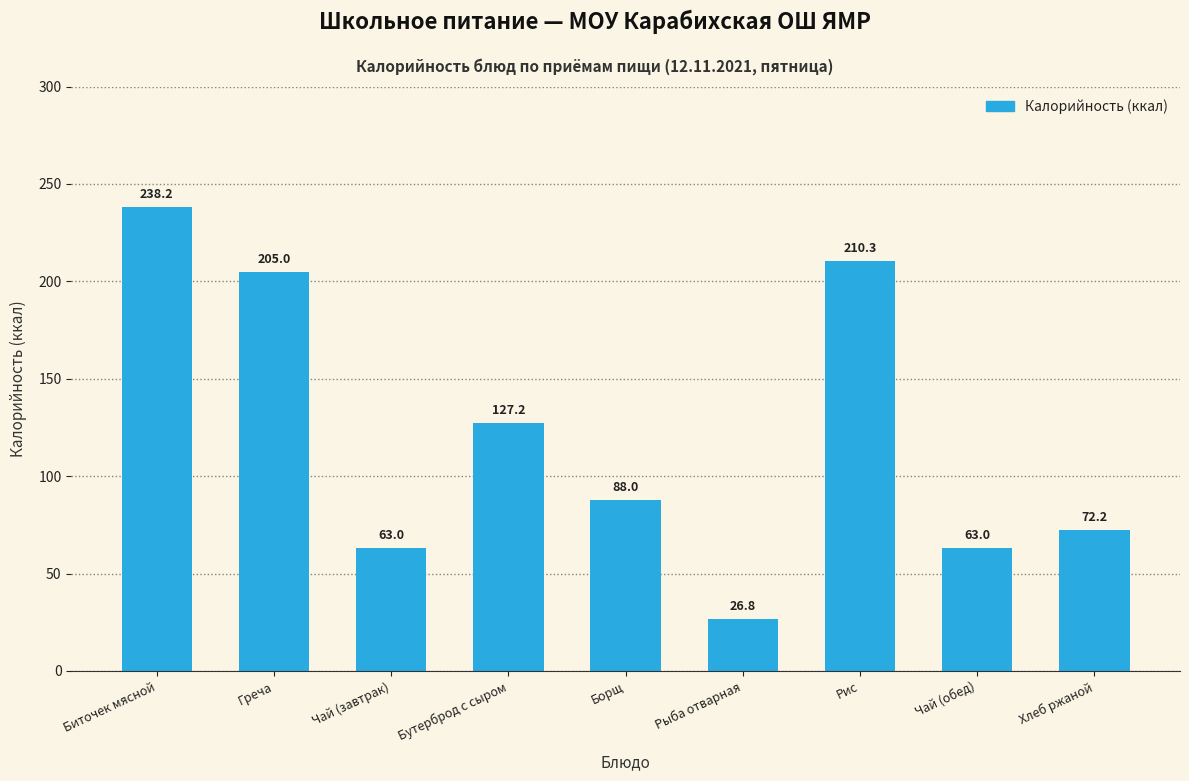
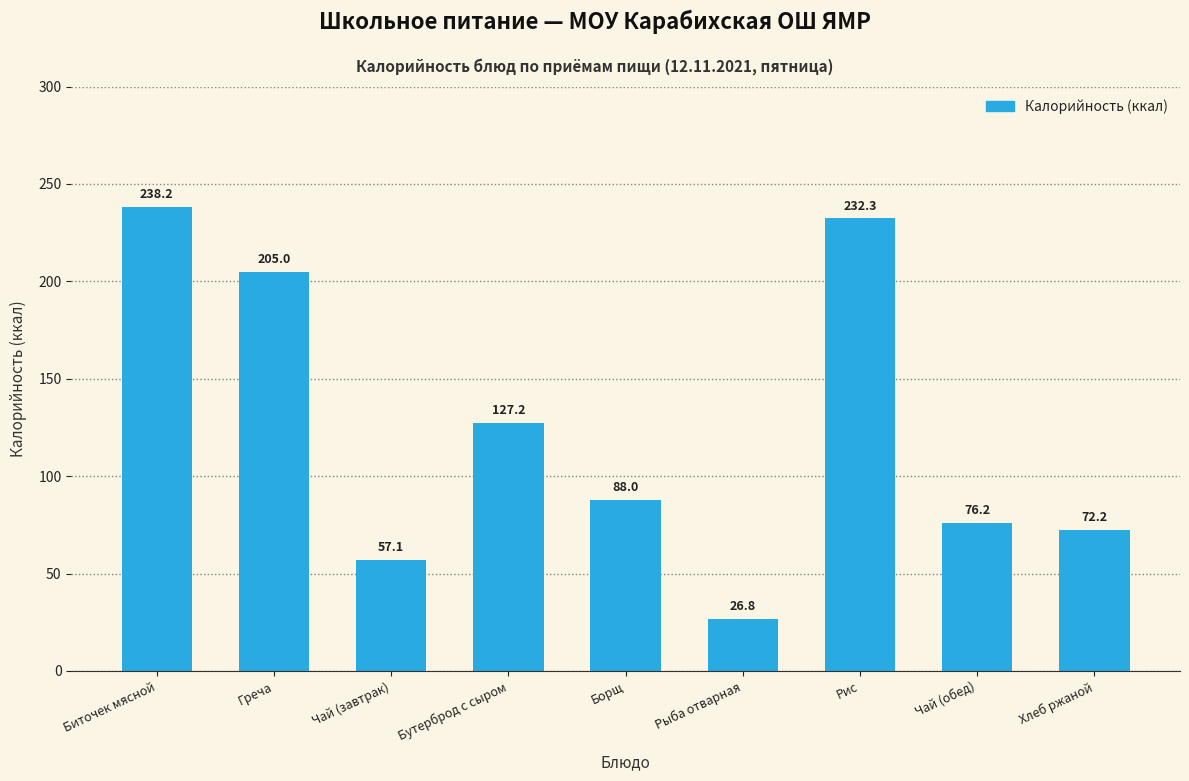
  {
    "Биточек мясной": 238.2,
    "Греча": 205.0,
-   "Чай (завтрак)": 63.0,
+   "Чай (завтрак)": 57.1,
    "Бутерброд с сыром": 127.2,
    "Борщ": 88.0,
    "Рыба отварная": 26.8,
-   "Рис": 210.3,
-   "Чай (обед)": 63.0,
+   "Рис": 232.3,
+   "Чай (обед)": 76.2,
    "Хлеб ржаной": 72.2
  }
